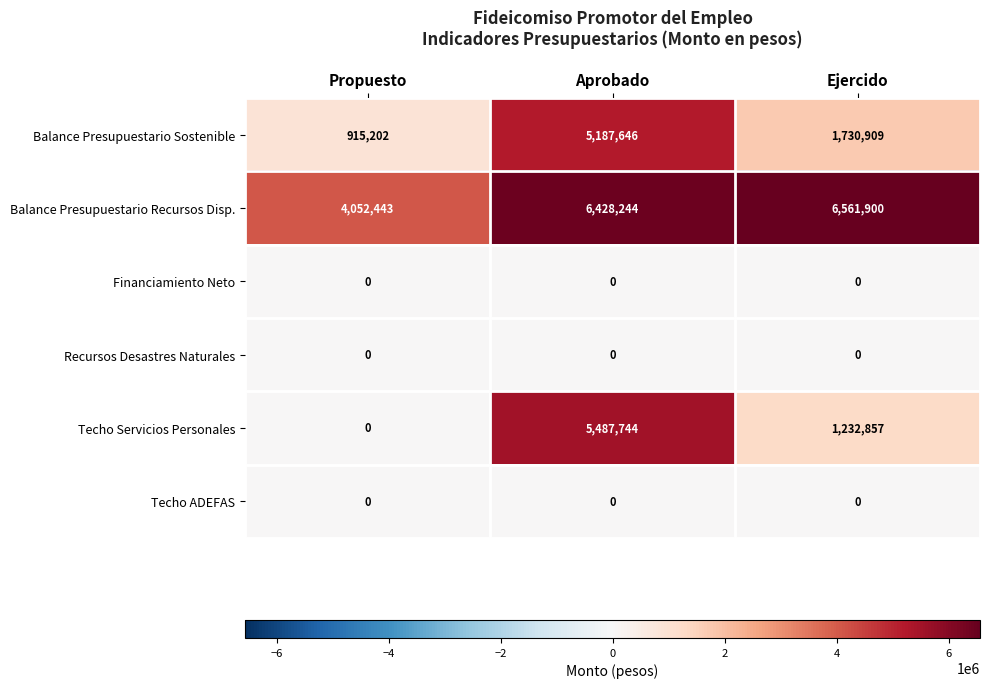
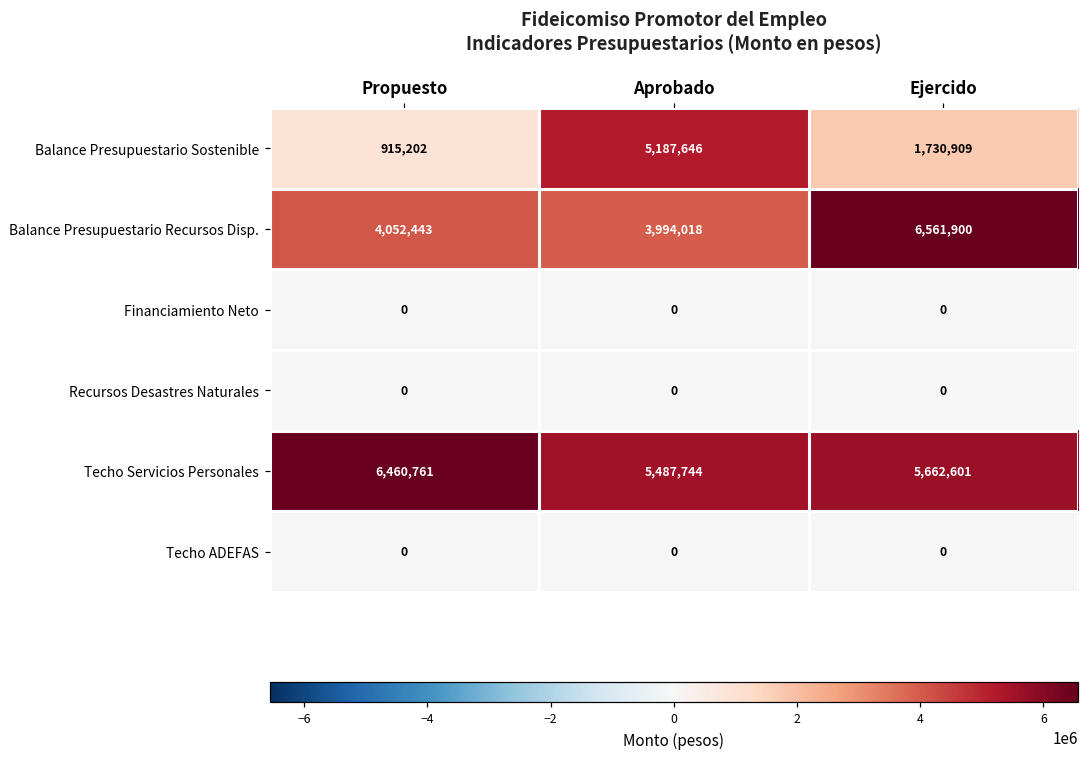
  {
    "Balance Presupuestario Sostenible": {
      "Propuesto": "915,202",
      "Aprobado": "5,187,646",
      "Ejercido": "1,730,909"
    },
    "Balance Presupuestario Recursos Disp.": {
      "Propuesto": "4,052,443",
-     "Aprobado": "6,428,244",
+     "Aprobado": "3,994,018",
      "Ejercido": "6,561,900"
    },
    "Financiamiento Neto": {
      "Propuesto": "0",
      "Aprobado": "0",
      "Ejercido": "0"
    },
    "Recursos Desastres Naturales": {
      "Propuesto": "0",
      "Aprobado": "0",
      "Ejercido": "0"
    },
    "Techo Servicios Personales": {
-     "Propuesto": "0",
+     "Propuesto": "6,460,761",
      "Aprobado": "5,487,744",
-     "Ejercido": "1,232,857"
+     "Ejercido": "5,662,601"
    },
    "Techo ADEFAS": {
      "Propuesto": "0",
      "Aprobado": "0",
      "Ejercido": "0"
    }
  }
